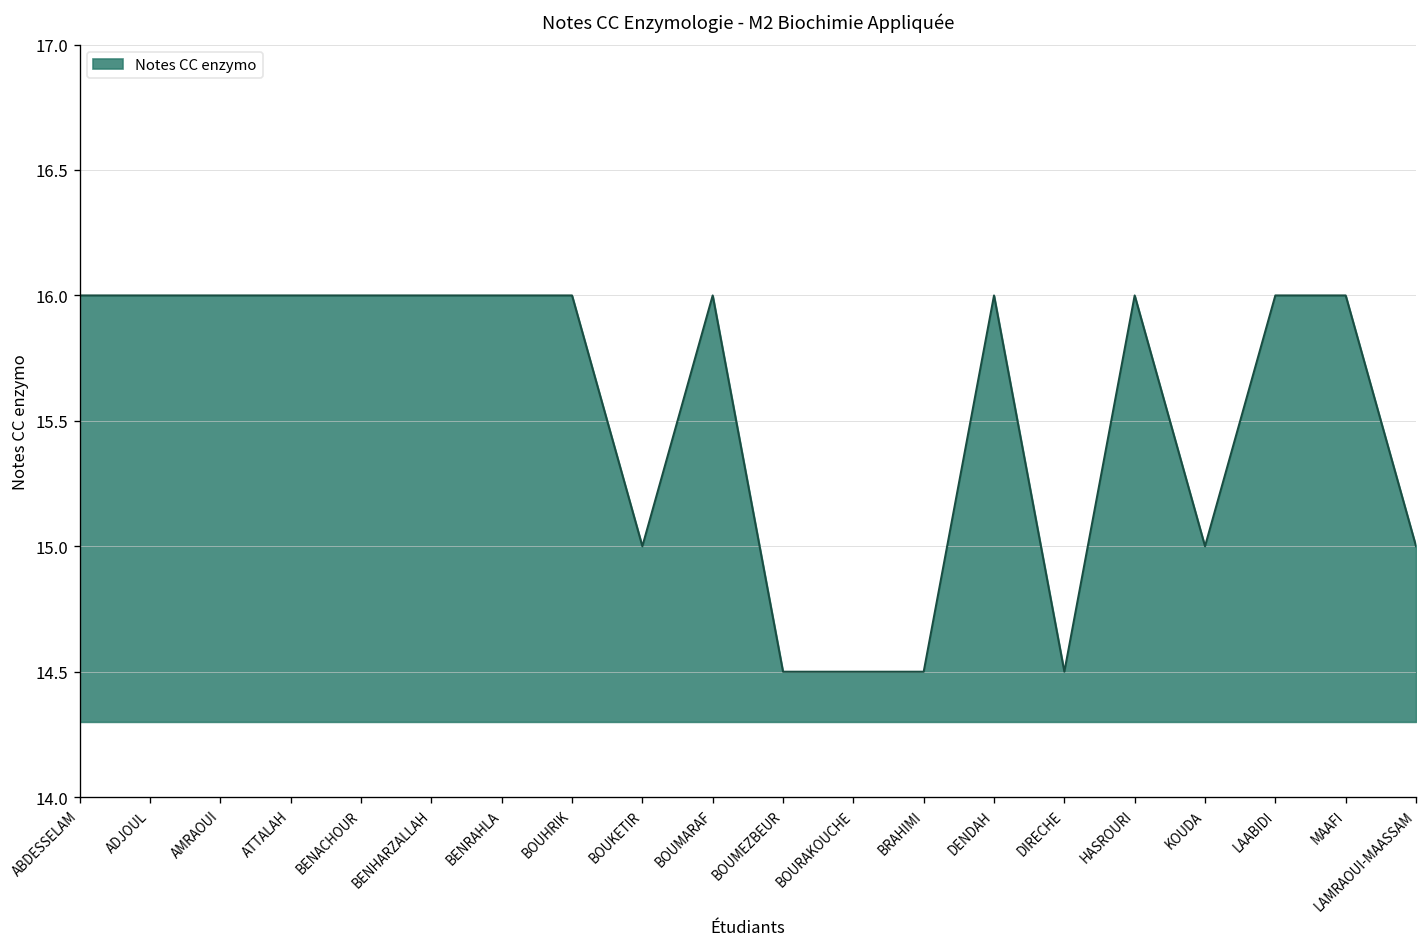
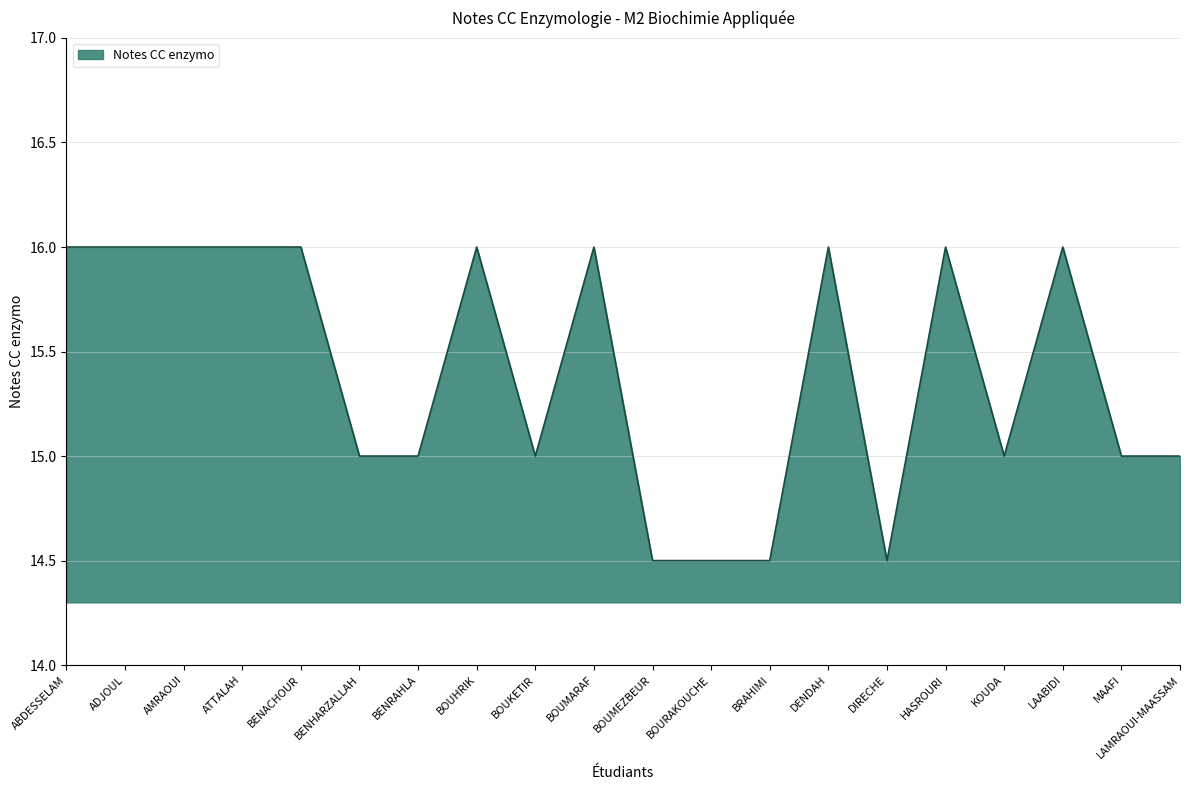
  {
    "ABDESSELAM": 16,
    "ADJOUL": 16,
    "AMRAOUI": 16,
    "ATTALAH": 16,
    "BENACHOUR": 16,
-   "BENHARZALLAH": 16,
-   "BENRAHLA": 16,
+   "BENHARZALLAH": 15,
+   "BENRAHLA": 15,
    "BOUHRIK": 16,
    "BOUKETIR": 15,
    "BOUMARAF": 16,
    "BOUMEZBEUR": 14.50,
    "BOURAKOUCHE": 14.50,
    "BRAHIMI": 14.50,
    "DENDAH": 16,
    "DIRECHE": 14.50,
    "HASROURI": 16,
    "KOUDA": 15,
    "LAABIDI": 16,
-   "MAAFI": 16,
+   "MAAFI": 15,
    "LAMRAOUI-MAASSAM": 15
  }
